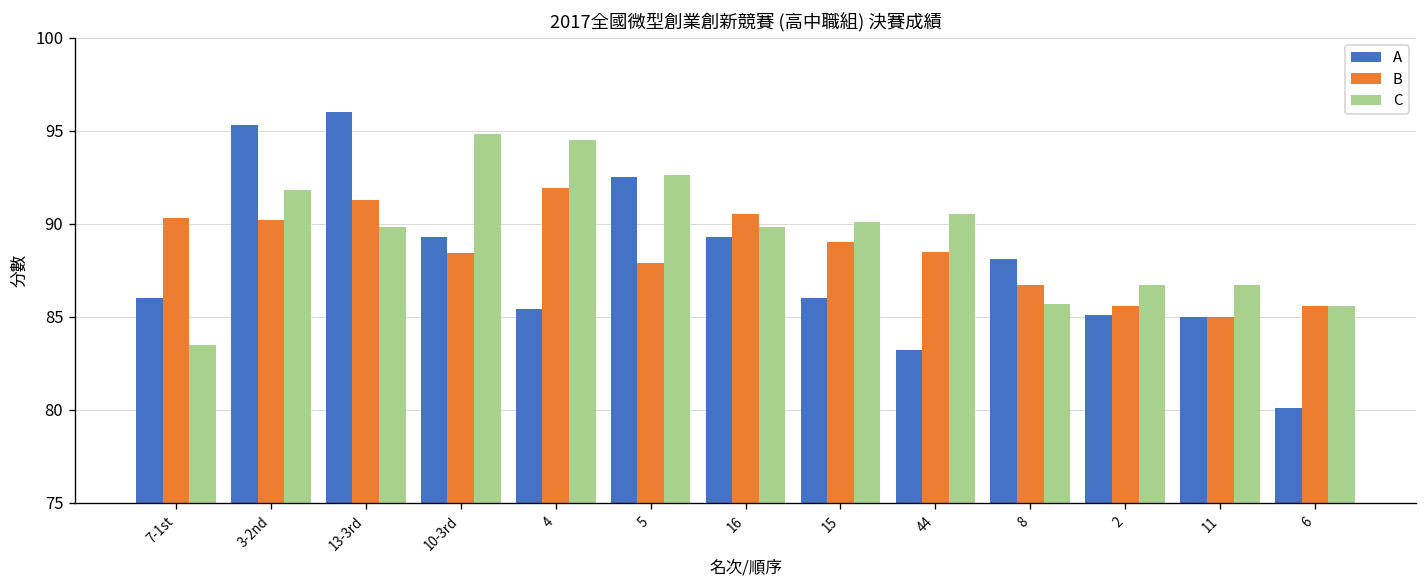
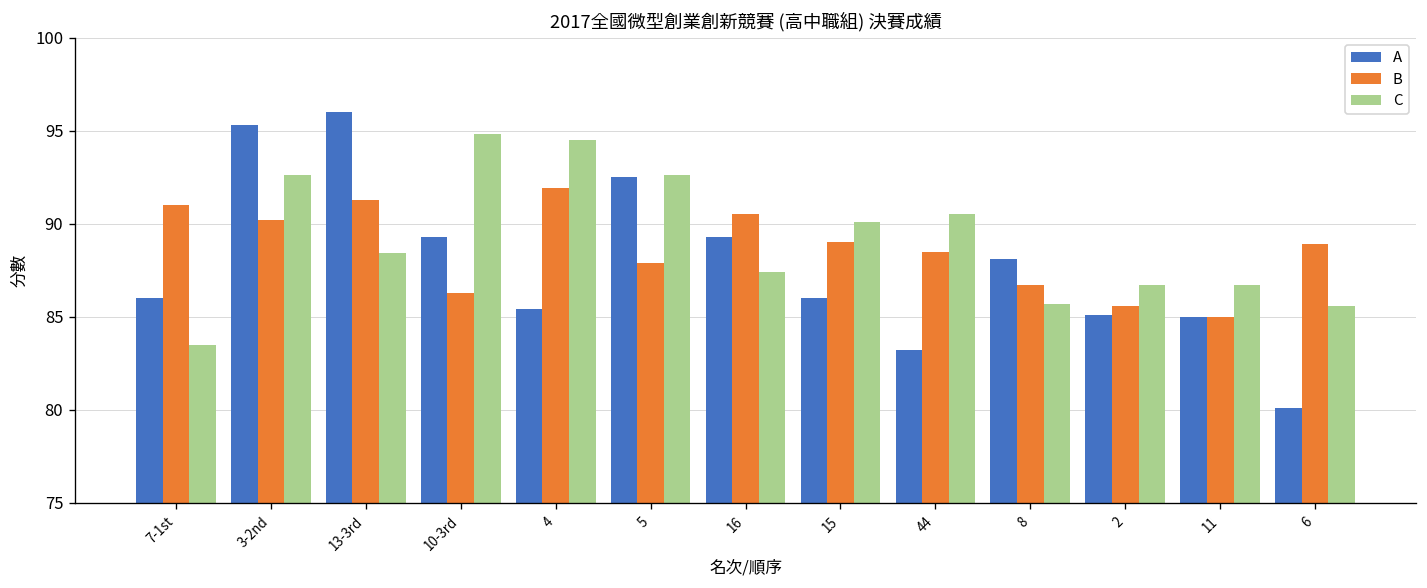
  {
    "A": {
      "7-1st": 86.0,
      "3-2nd": 95.3,
      "13-3rd": 96.0,
      "10-3rd": 89.3,
      "4": 85.4,
      "5": 92.5,
      "16": 89.3,
      "15": 86.0,
      "44": 83.2,
      "8": 88.1,
      "2": 85.1,
      "11": 85.0,
      "6": 80.1
    },
    "B": {
-     "7-1st": 90.3,
+     "7-1st": 91.0,
      "3-2nd": 90.2,
      "13-3rd": 91.3,
-     "10-3rd": 88.4,
+     "10-3rd": 86.3,
      "4": 91.9,
      "5": 87.9,
      "16": 90.5,
      "15": 89.0,
      "44": 88.5,
      "8": 86.7,
      "2": 85.6,
      "11": 85.0,
-     "6": 85.6
+     "6": 88.9
    },
    "C": {
      "7-1st": 83.5,
-     "3-2nd": 91.8,
-     "13-3rd": 89.8,
+     "3-2nd": 92.6,
+     "13-3rd": 88.4,
      "10-3rd": 94.8,
      "4": 94.5,
      "5": 92.6,
-     "16": 89.8,
+     "16": 87.4,
      "15": 90.1,
      "44": 90.5,
      "8": 85.7,
      "2": 86.7,
      "11": 86.7,
      "6": 85.6
    }
  }
